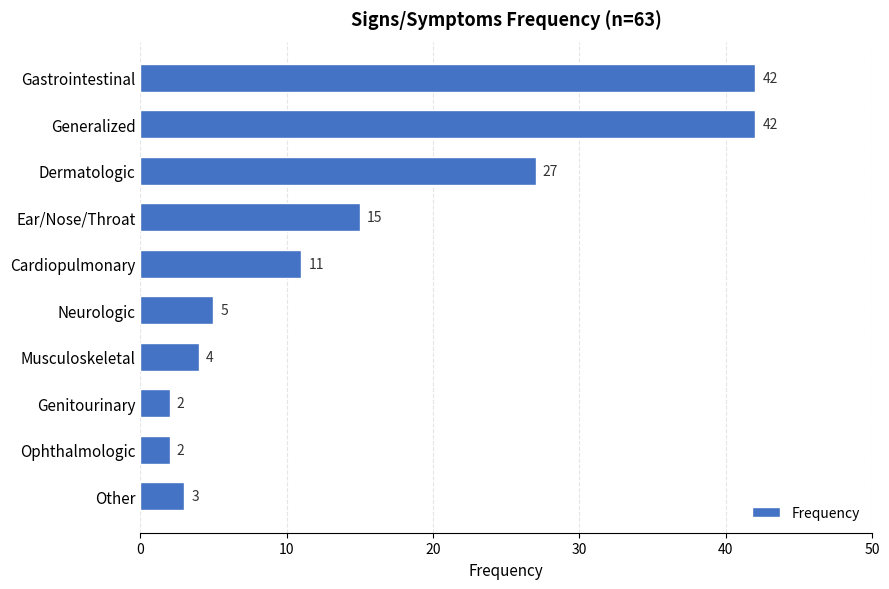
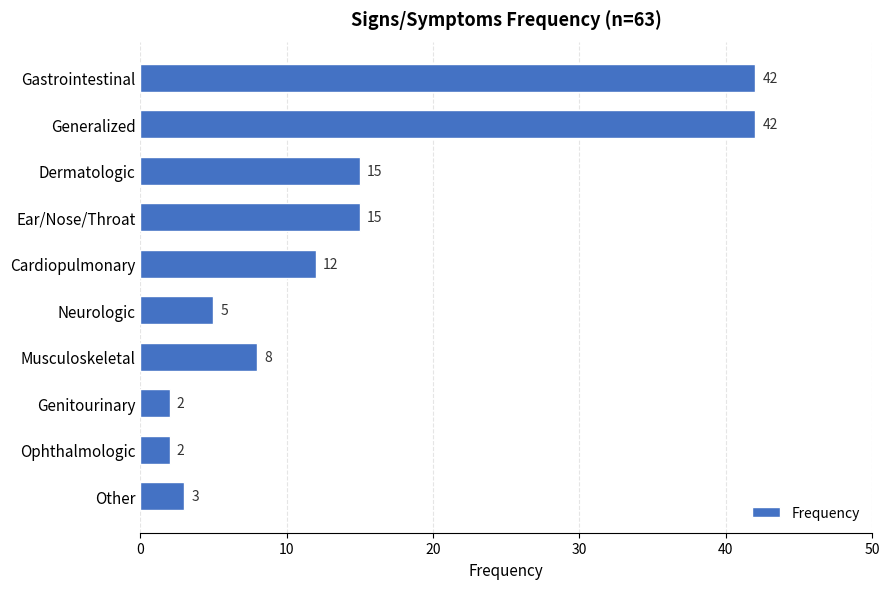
  {
    "Gastrointestinal": 42,
    "Generalized": 42,
-   "Dermatologic": 27,
+   "Dermatologic": 15,
    "Ear/Nose/Throat": 15,
-   "Cardiopulmonary": 11,
+   "Cardiopulmonary": 12,
    "Neurologic": 5,
-   "Musculoskeletal": 4,
+   "Musculoskeletal": 8,
    "Genitourinary": 2,
    "Ophthalmologic": 2,
    "Other": 3
  }
